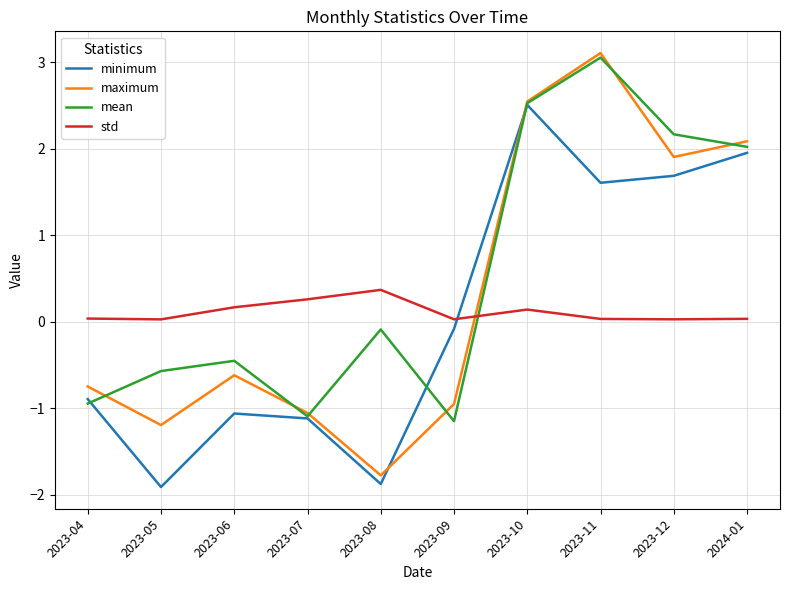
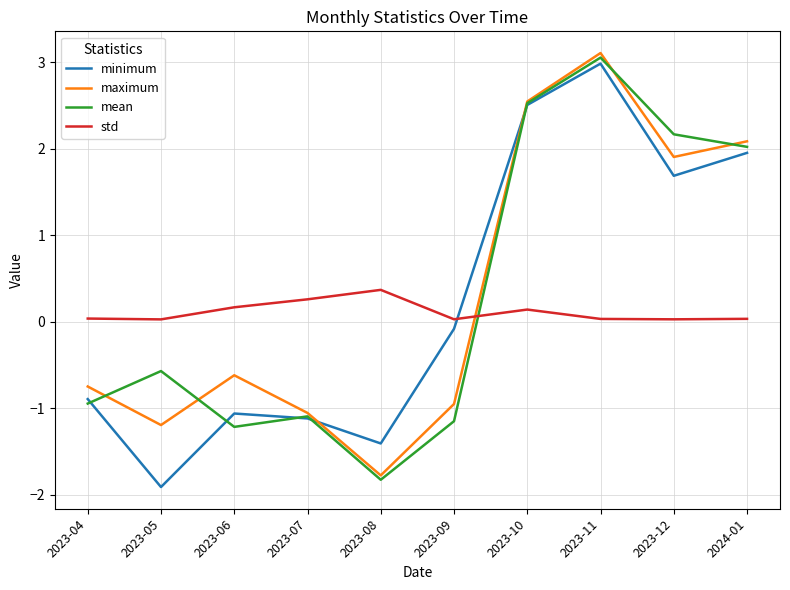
  {
    "minimum": {
      "2023-04": -0.9,
      "2023-05": -1.9,
      "2023-06": -1.1,
-     "2023-08": -1.9,
+     "2023-08": -1.4,
      "2023-09": -0.1,
-     "2023-11": 1.6,
+     "2023-11": 3.0,
      "2023-12": 1.7,
      "2024-01": 2.0
    },
    "maximum": {
      "2023-04": -0.7,
      "2023-05": -1.2,
      "2023-06": -0.6,
      "2023-07": -1.1,
      "2023-08": -1.8,
      "2023-09": -1.0,
      "2023-11": 3.1,
      "2023-12": 1.9,
      "2024-01": 2.1
    },
    "mean": {
      "2023-04": -0.9,
      "2023-05": -0.6,
-     "2023-06": -0.5,
-     "2023-08": -0.1,
+     "2023-06": -1.2,
+     "2023-08": -1.8,
      "2023-09": -1.2,
      "2023-11": 3.1,
      "2023-12": 2.2,
      "2024-01": 2.0
    },
    "std": {
      "2023-04": 0.0,
      "2023-05": 0.0,
      "2023-06": 0.2,
      "2023-07": 0.3,
      "2023-08": 0.4,
      "2023-09": 0.0,
      "2023-10": 0.1,
      "2023-11": 0.0,
      "2023-12": 0.0,
      "2024-01": 0.0
    }
  }
